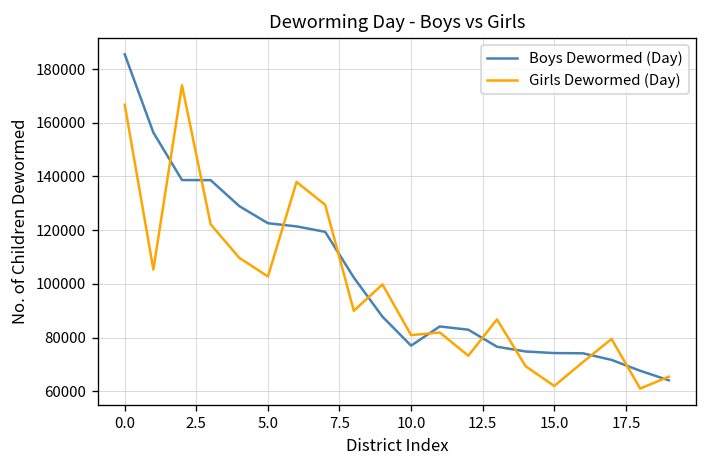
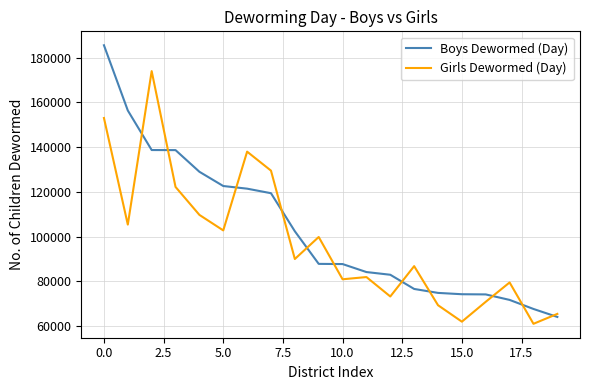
  {
    "Boys Dewormed (Day)": {
      "0.0": 185000,
      "5.0": 123000,
-     "10.0": 77000,
+     "10.0": 88000,
      "15.0": 74000
    },
    "Girls Dewormed (Day)": {
-     "0.0": 167000,
+     "0.0": 153000,
      "5.0": 103000,
      "10.0": 81000,
      "15.0": 62000
    }
  }
